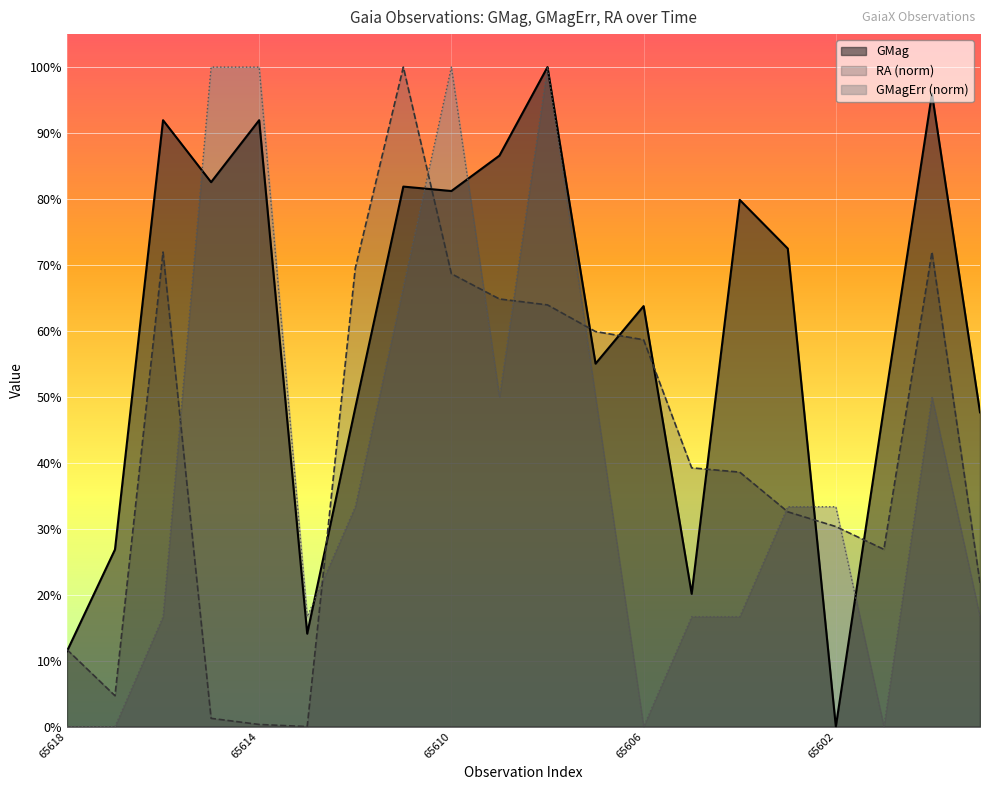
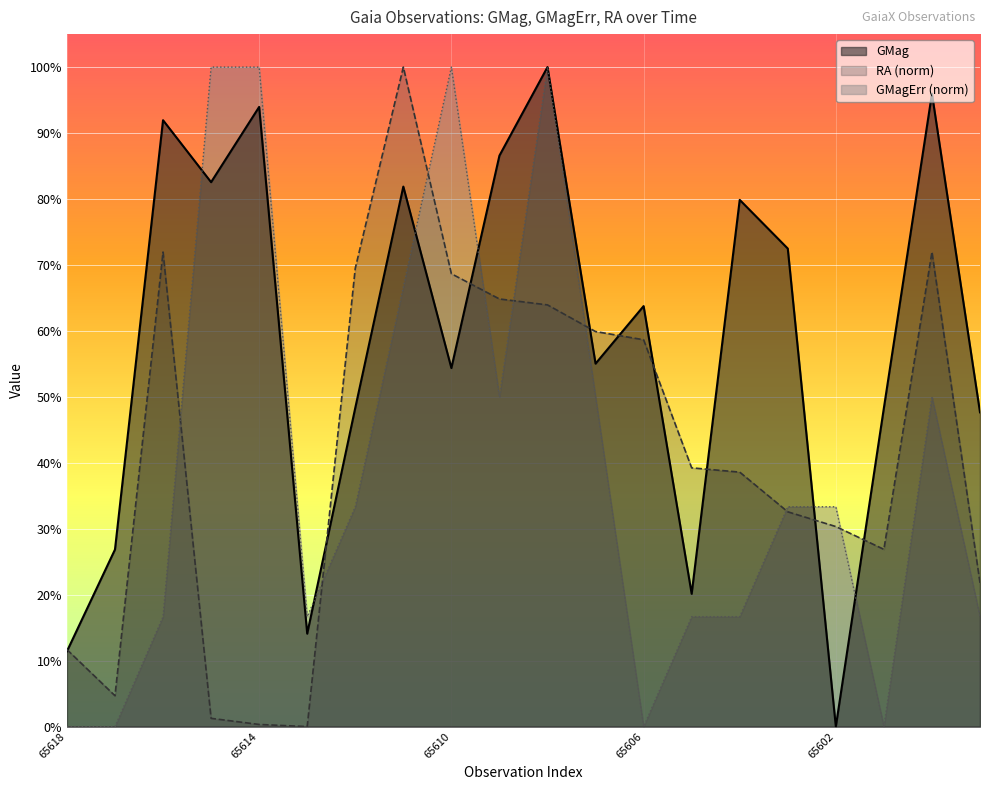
  {
    "GMag": {
-     "65614": "92%",
-     "65610": "81%",
+     "65614": "94%",
+     "65610": "54%",
      "65606": "64%",
      "65602": "0%"
    }
  }
